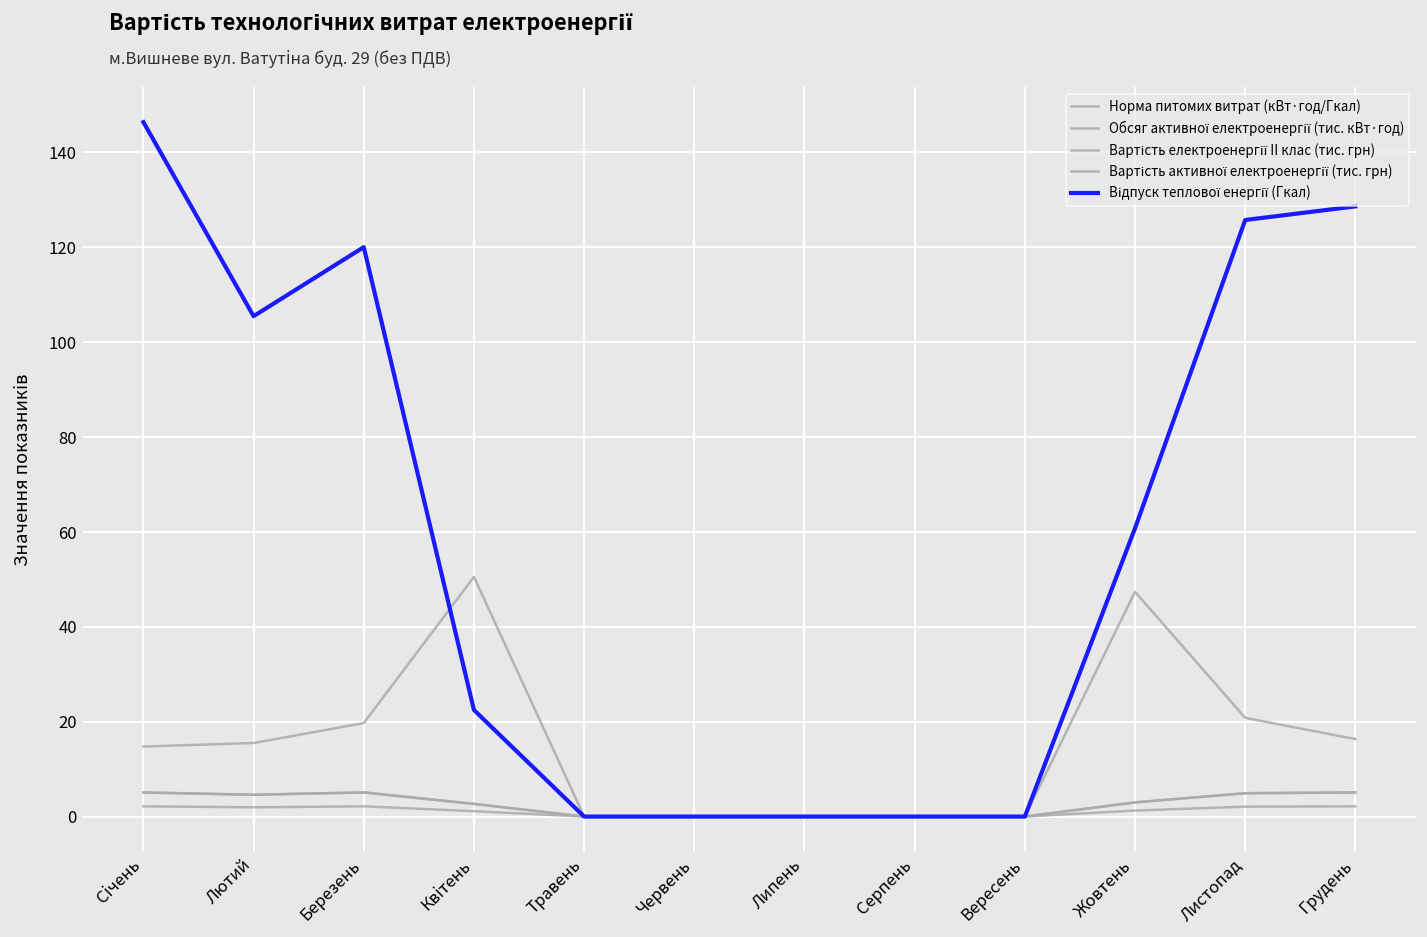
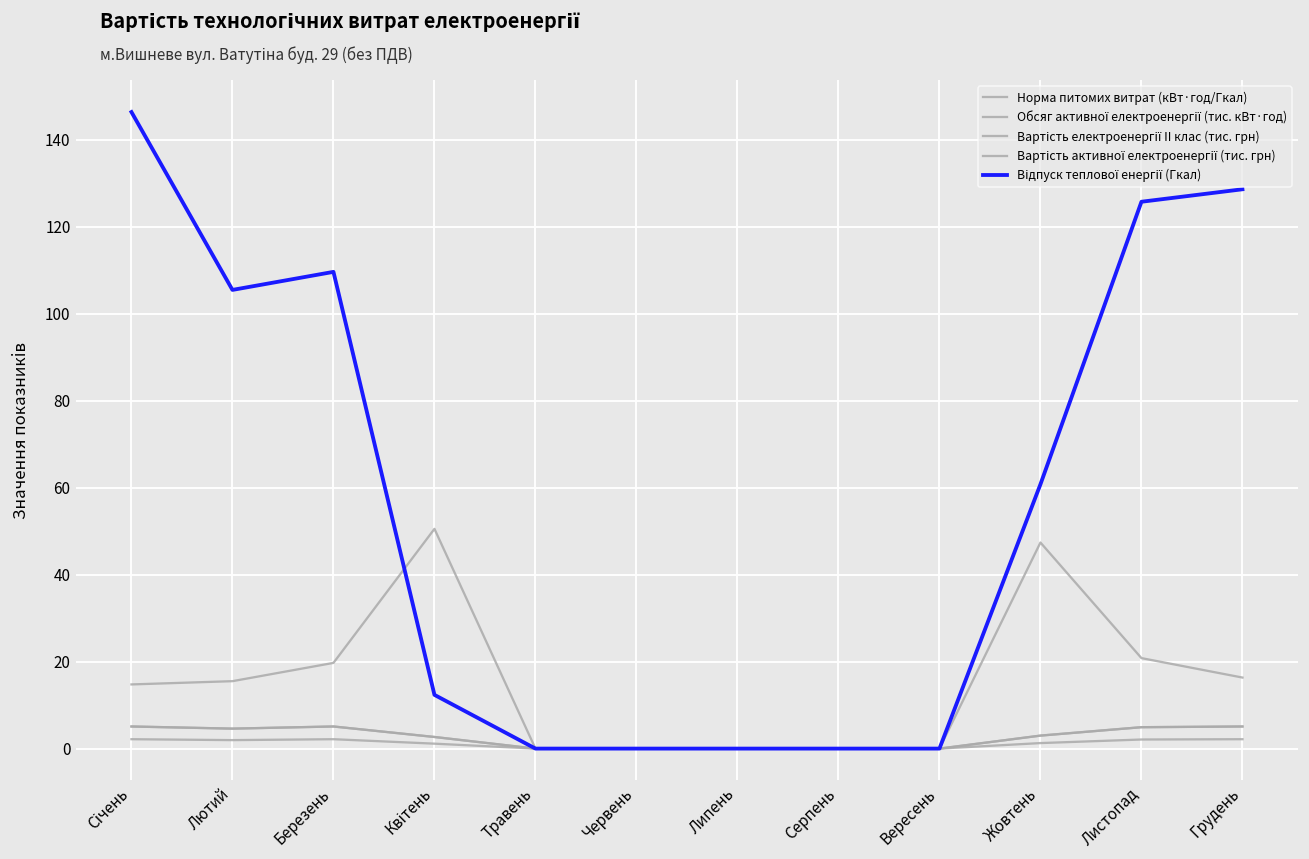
  {
    "Відпуск теплової енергії (Гкал)": {
      "Січень": 146,
      "Лютий": 105,
-     "Березень": 120,
-     "Квітень": 22,
+     "Березень": 110,
+     "Квітень": 12,
      "Жовтень": 61,
      "Листопад": 126,
      "Грудень": 129
    }
  }
